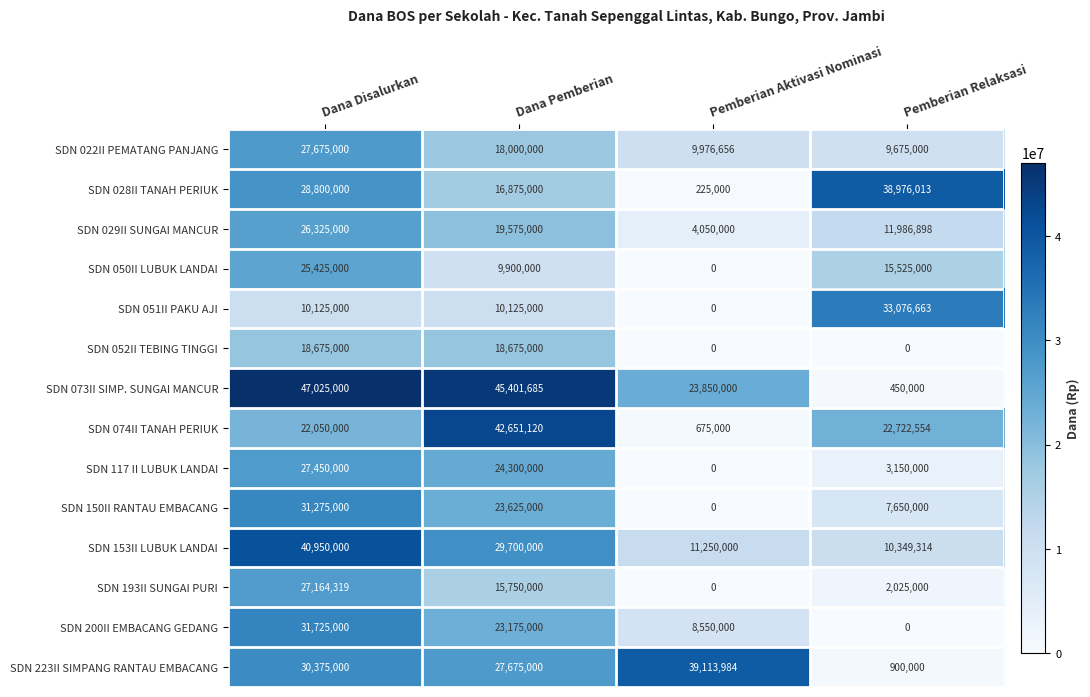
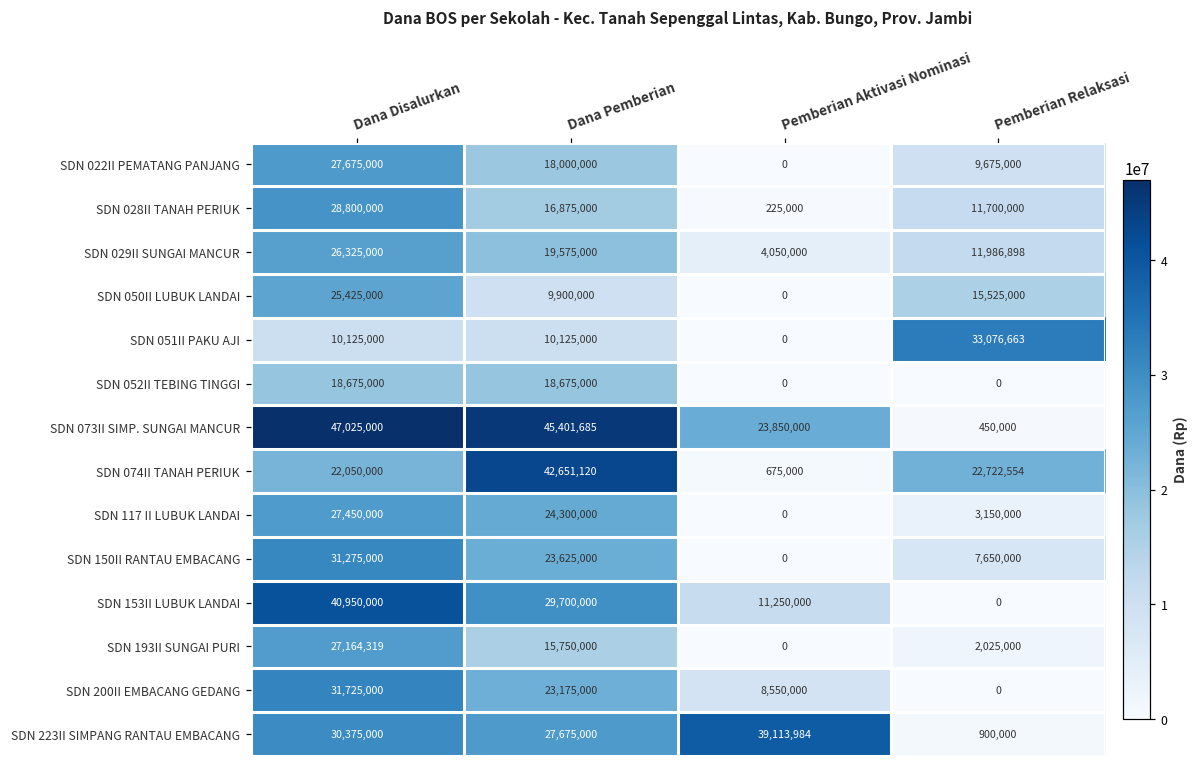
  {
    "SDN 022II PEMATANG PANJANG": {
      "Dana Disalurkan": "27,675,000",
      "Dana Pemberian": "18,000,000",
-     "Pemberian Aktivasi Nominasi": "9,976,656",
+     "Pemberian Aktivasi Nominasi": "0",
      "Pemberian Relaksasi": "9,675,000"
    },
    "SDN 028II TANAH PERIUK": {
      "Dana Disalurkan": "28,800,000",
      "Dana Pemberian": "16,875,000",
      "Pemberian Aktivasi Nominasi": "225,000",
-     "Pemberian Relaksasi": "38,976,013"
+     "Pemberian Relaksasi": "11,700,000"
    },
    "SDN 029II SUNGAI MANCUR": {
      "Dana Disalurkan": "26,325,000",
      "Dana Pemberian": "19,575,000",
      "Pemberian Aktivasi Nominasi": "4,050,000",
      "Pemberian Relaksasi": "11,986,898"
    },
    "SDN 050II LUBUK LANDAI": {
      "Dana Disalurkan": "25,425,000",
      "Dana Pemberian": "9,900,000",
      "Pemberian Aktivasi Nominasi": "0",
      "Pemberian Relaksasi": "15,525,000"
    },
    "SDN 051II PAKU AJI": {
      "Dana Disalurkan": "10,125,000",
      "Dana Pemberian": "10,125,000",
      "Pemberian Aktivasi Nominasi": "0",
      "Pemberian Relaksasi": "33,076,663"
    },
    "SDN 052II TEBING TINGGI": {
      "Dana Disalurkan": "18,675,000",
      "Dana Pemberian": "18,675,000",
      "Pemberian Aktivasi Nominasi": "0",
      "Pemberian Relaksasi": "0"
    },
    "SDN 073II SIMP. SUNGAI MANCUR": {
      "Dana Disalurkan": "47,025,000",
      "Dana Pemberian": "45,401,685",
      "Pemberian Aktivasi Nominasi": "23,850,000",
      "Pemberian Relaksasi": "450,000"
    },
    "SDN 074II TANAH PERIUK": {
      "Dana Disalurkan": "22,050,000",
      "Dana Pemberian": "42,651,120",
      "Pemberian Aktivasi Nominasi": "675,000",
      "Pemberian Relaksasi": "22,722,554"
    },
    "SDN 117 II LUBUK LANDAI": {
      "Dana Disalurkan": "27,450,000",
      "Dana Pemberian": "24,300,000",
      "Pemberian Aktivasi Nominasi": "0",
      "Pemberian Relaksasi": "3,150,000"
    },
    "SDN 150II RANTAU EMBACANG": {
      "Dana Disalurkan": "31,275,000",
      "Dana Pemberian": "23,625,000",
      "Pemberian Aktivasi Nominasi": "0",
      "Pemberian Relaksasi": "7,650,000"
    },
    "SDN 153II LUBUK LANDAI": {
      "Dana Disalurkan": "40,950,000",
      "Dana Pemberian": "29,700,000",
      "Pemberian Aktivasi Nominasi": "11,250,000",
-     "Pemberian Relaksasi": "10,349,314"
+     "Pemberian Relaksasi": "0"
    },
    "SDN 193II SUNGAI PURI": {
      "Dana Disalurkan": "27,164,319",
      "Dana Pemberian": "15,750,000",
      "Pemberian Aktivasi Nominasi": "0",
      "Pemberian Relaksasi": "2,025,000"
    },
    "SDN 200II EMBACANG GEDANG": {
      "Dana Disalurkan": "31,725,000",
      "Dana Pemberian": "23,175,000",
      "Pemberian Aktivasi Nominasi": "8,550,000",
      "Pemberian Relaksasi": "0"
    },
    "SDN 223II SIMPANG RANTAU EMBACANG": {
      "Dana Disalurkan": "30,375,000",
      "Dana Pemberian": "27,675,000",
      "Pemberian Aktivasi Nominasi": "39,113,984",
      "Pemberian Relaksasi": "900,000"
    }
  }
